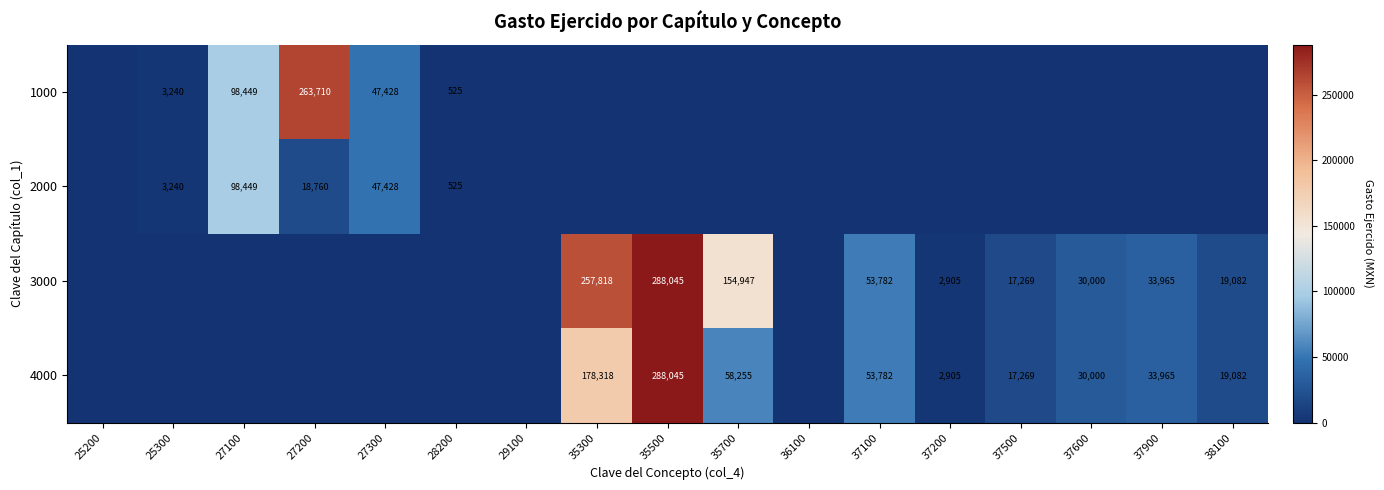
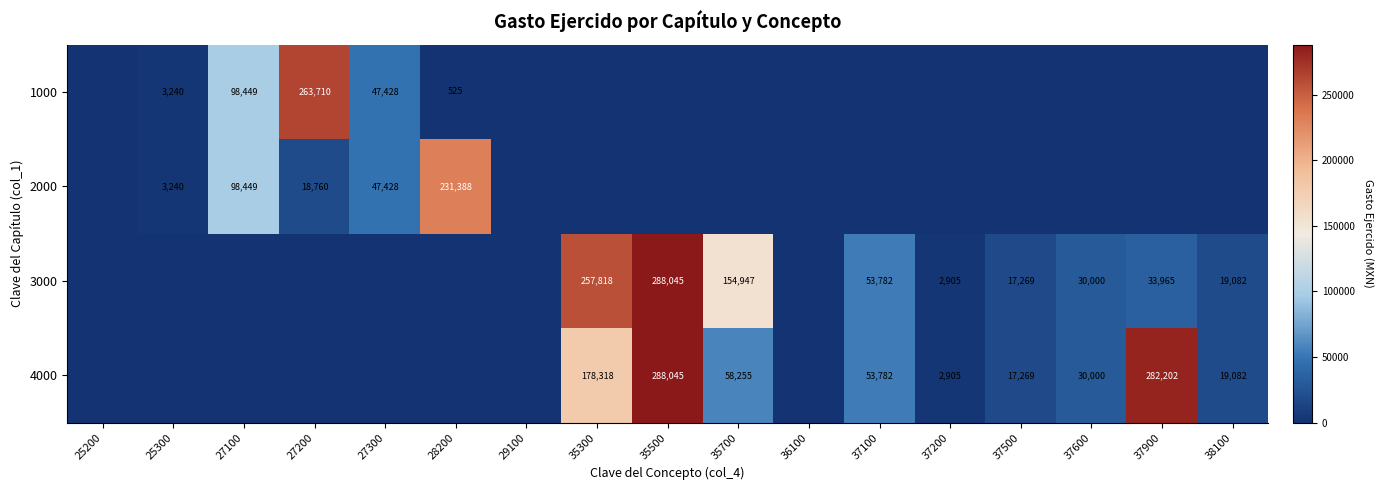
  {
    "1000": {
      "25300": "3,240",
      "27100": "98,449",
      "27200": "263,710",
      "27300": "47,428",
      "28200": "525"
    },
    "2000": {
      "25300": "3,240",
      "27100": "98,449",
      "27200": "18,760",
      "27300": "47,428",
-     "28200": "525"
+     "28200": "231,388"
    },
    "3000": {
      "35300": "257,818",
      "35500": "288,045",
      "35700": "154,947",
      "37100": "53,782",
      "37200": "2,905",
      "37500": "17,269",
      "37600": "30,000",
      "37900": "33,965",
      "38100": "19,082"
    },
    "4000": {
      "35300": "178,318",
      "35500": "288,045",
      "35700": "58,255",
      "37100": "53,782",
      "37200": "2,905",
      "37500": "17,269",
      "37600": "30,000",
-     "37900": "33,965",
+     "37900": "282,202",
      "38100": "19,082"
    }
  }
